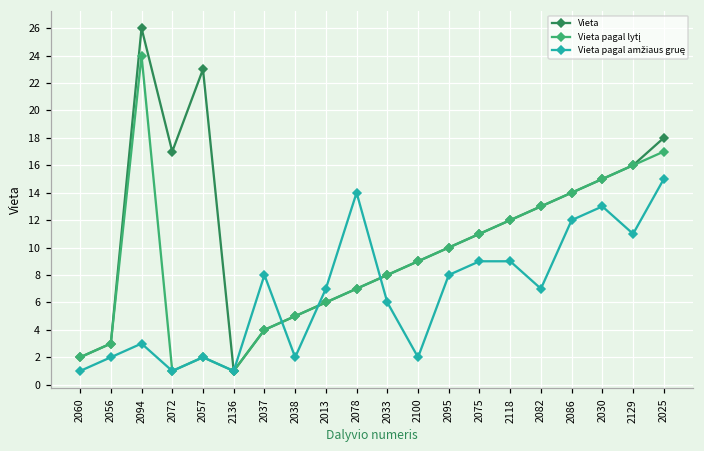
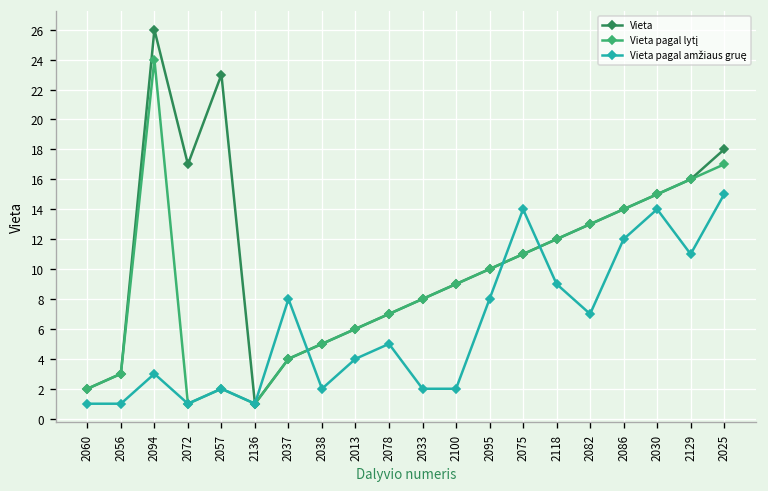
  {
    "Vieta pagal amžiaus gruę": {
      "2060": 1,
-     "2056": 2,
+     "2056": 1,
      "2094": 3,
      "2037": 8,
      "2038": 2,
-     "2013": 7,
-     "2078": 14,
-     "2033": 6,
+     "2013": 4,
+     "2078": 5,
+     "2033": 2,
      "2100": 2,
      "2095": 8,
-     "2075": 9,
+     "2075": 14,
      "2118": 9,
      "2082": 7,
      "2086": 12,
-     "2030": 13,
+     "2030": 14,
      "2129": 11,
      "2025": 15
    }
  }
